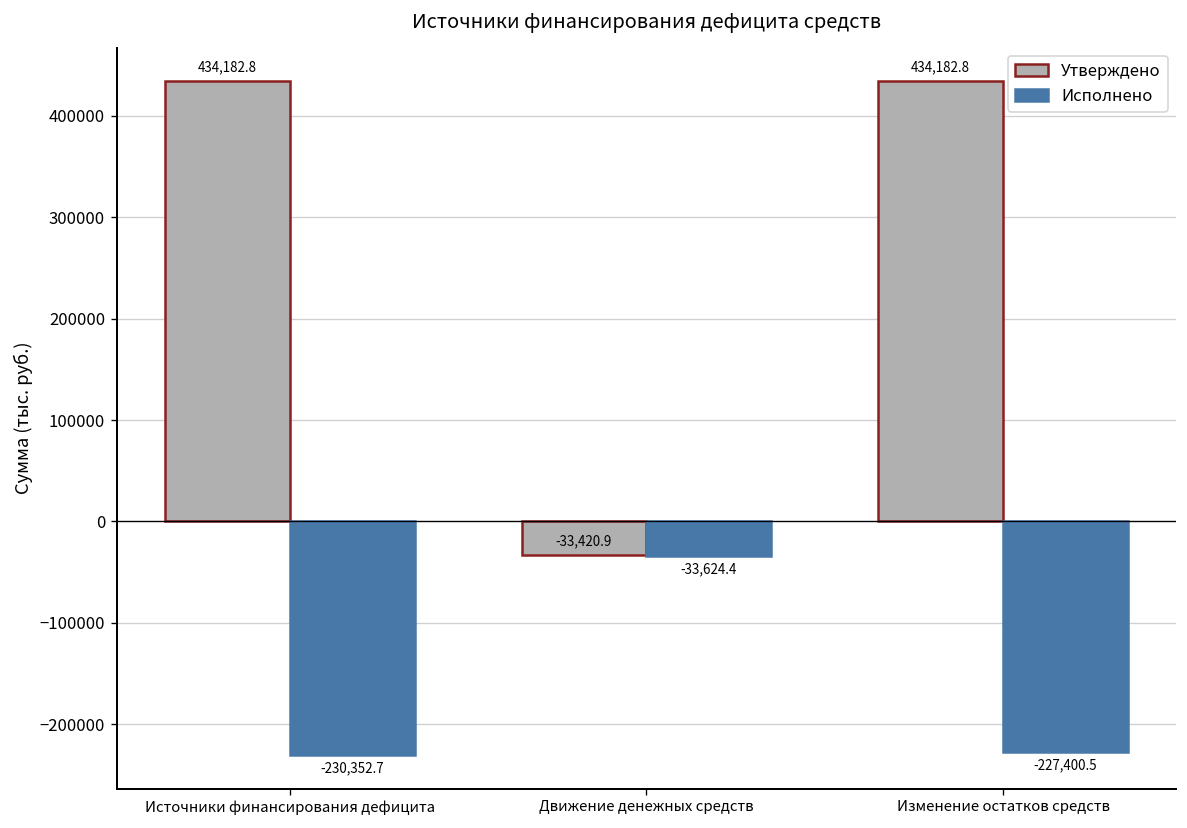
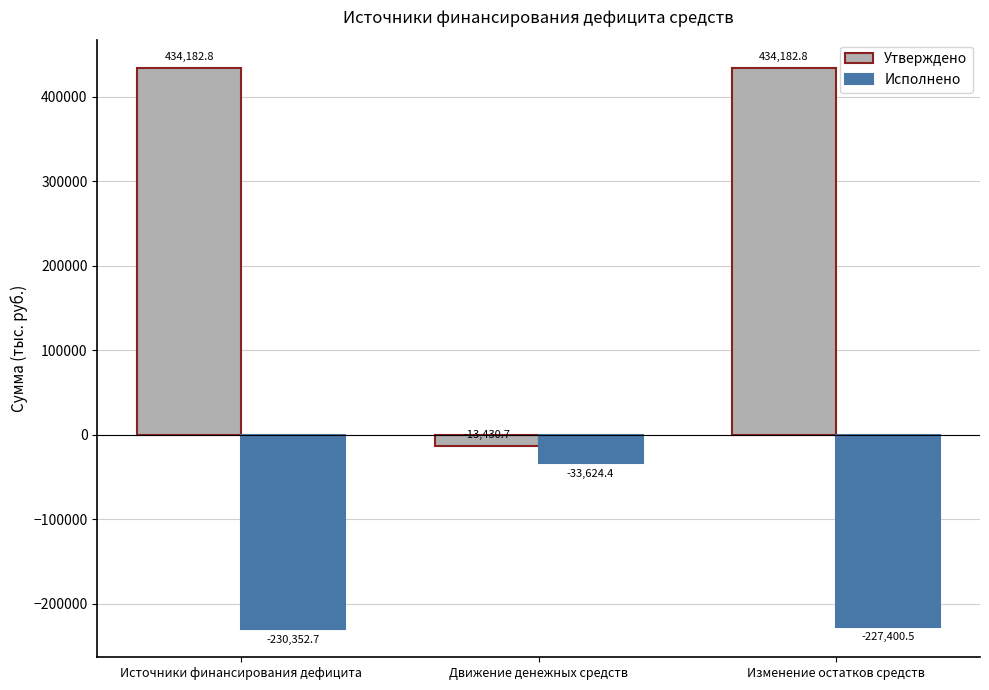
  {
    "Утверждено": {
      "Источники финансирования дефицита": "434,182.8",
-     "Движение денежных средств": "-33,420.9",
+     "Движение денежных средств": "-13,430.7",
      "Изменение остатков средств": "434,182.8"
    },
    "Исполнено": {
      "Источники финансирования дефицита": "-230,352.7",
      "Движение денежных средств": "-33,624.4",
      "Изменение остатков средств": "-227,400.5"
    }
  }
